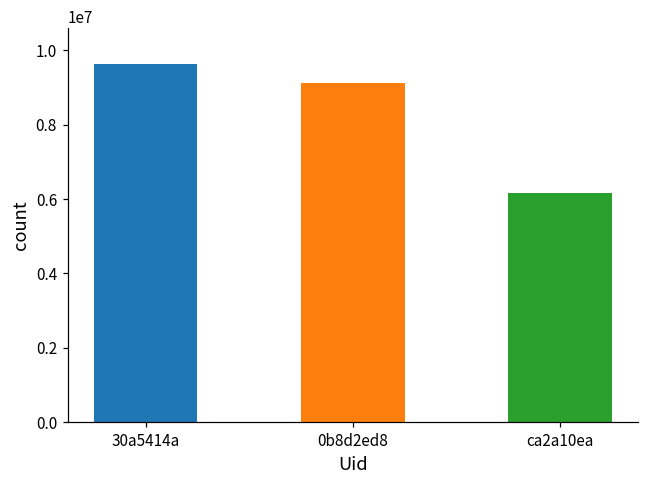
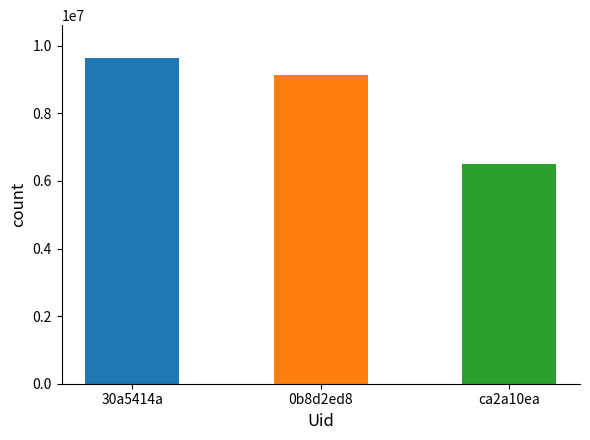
  {
    "30a5414a": 9600000,
    "0b8d2ed8": 9100000,
-   "ca2a10ea": 6200000
+   "ca2a10ea": 6500000
  }
